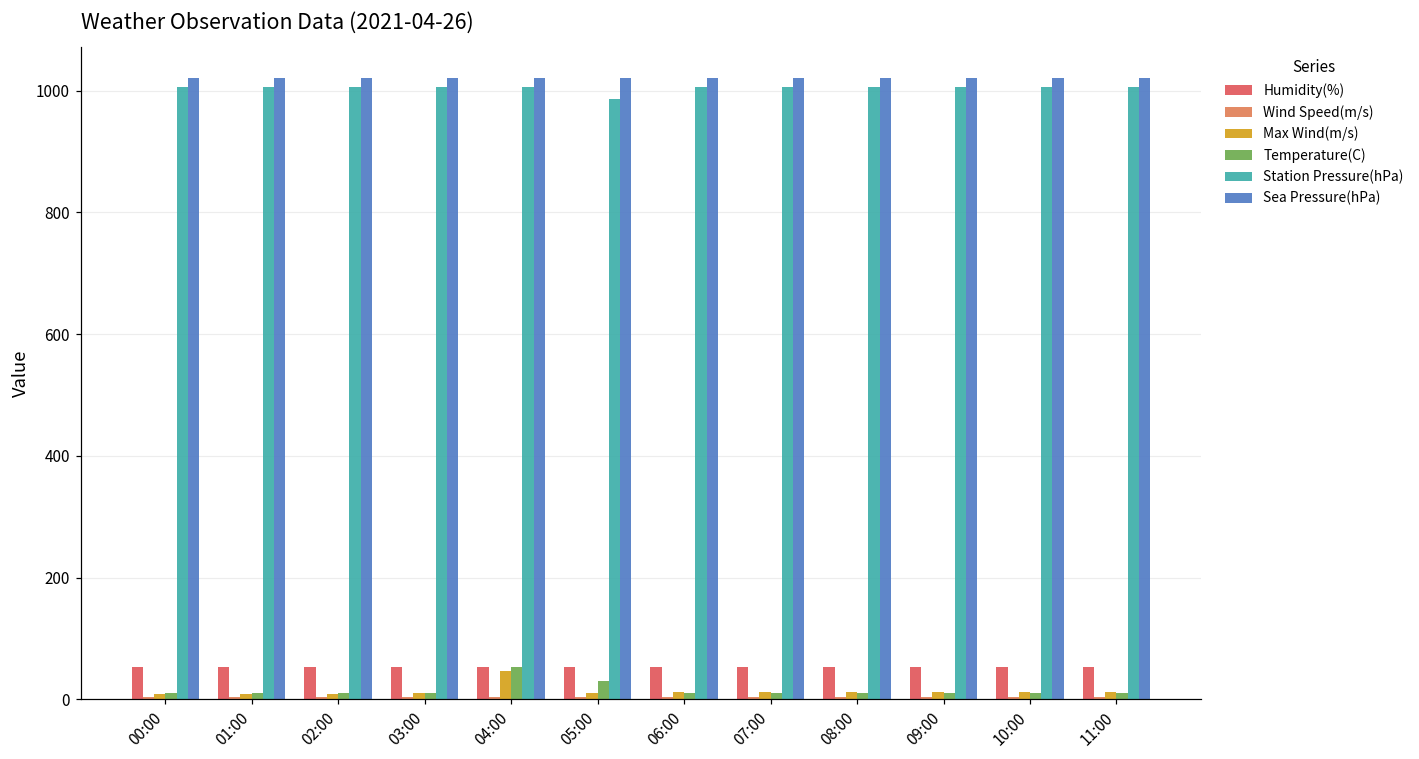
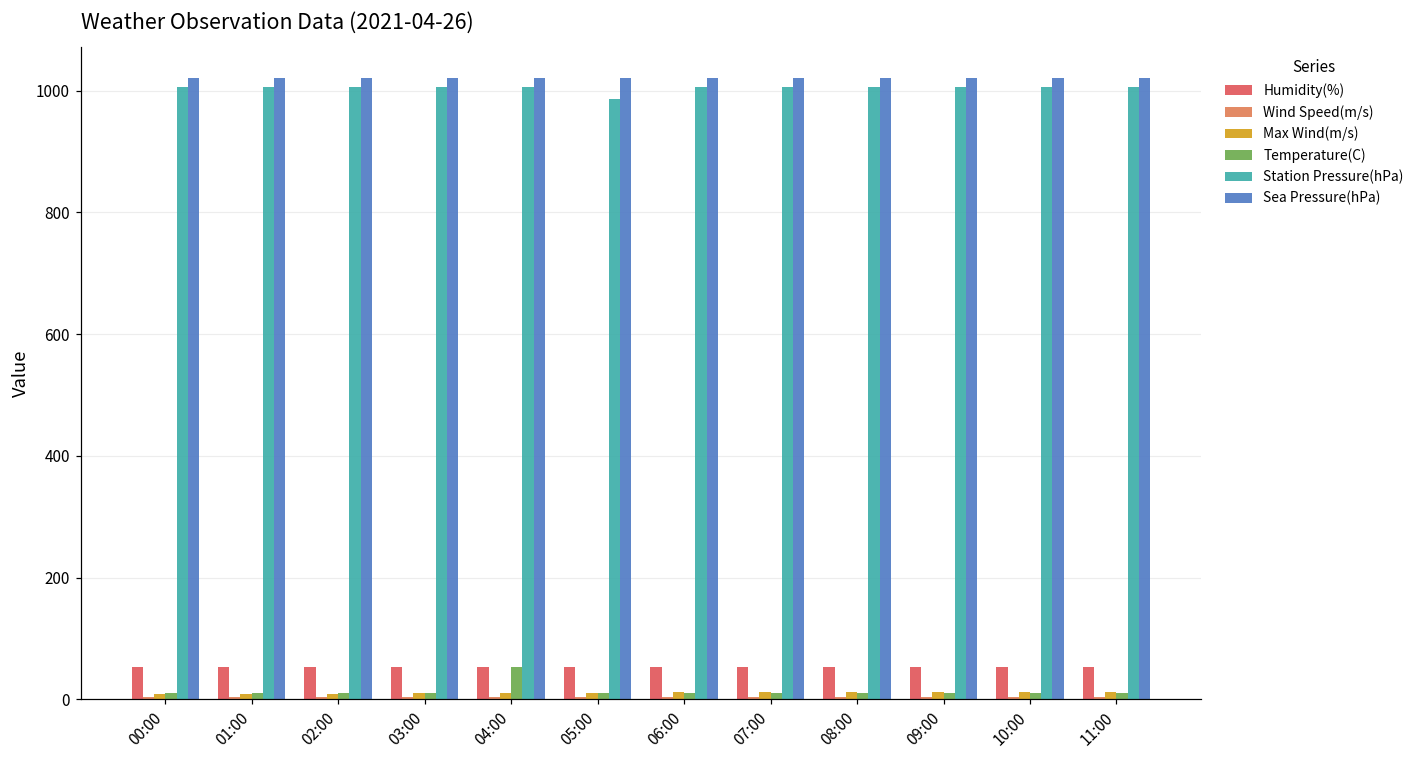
  {
    "Max Wind(m/s)": {
      "00:00": 10,
      "01:00": 10,
      "02:00": 10,
      "03:00": 10,
-     "04:00": 50,
+     "04:00": 10,
      "05:00": 10,
      "06:00": 10,
      "07:00": 10,
      "08:00": 10,
      "09:00": 10,
      "10:00": 10,
      "11:00": 10
    },
    "Temperature(C)": {
      "00:00": 10,
      "01:00": 10,
      "02:00": 10,
      "03:00": 10,
      "04:00": 50,
-     "05:00": 30,
+     "05:00": 10,
      "06:00": 10,
      "07:00": 10,
      "08:00": 10,
      "09:00": 10,
      "10:00": 10,
      "11:00": 10
    },
    "Station Pressure(hPa)": {
      "00:00": 1010,
      "01:00": 1010,
      "02:00": 1010,
      "03:00": 1010,
      "04:00": 1010,
      "05:00": 990,
      "06:00": 1010,
      "07:00": 1010,
      "08:00": 1010,
      "09:00": 1010,
      "10:00": 1010,
      "11:00": 1010
    },
    "Sea Pressure(hPa)": {
      "00:00": 1020,
      "01:00": 1020,
      "02:00": 1020,
      "03:00": 1020,
      "04:00": 1020,
      "05:00": 1020,
      "06:00": 1020,
      "07:00": 1020,
      "08:00": 1020,
      "09:00": 1020,
      "10:00": 1020,
      "11:00": 1020
    }
  }
